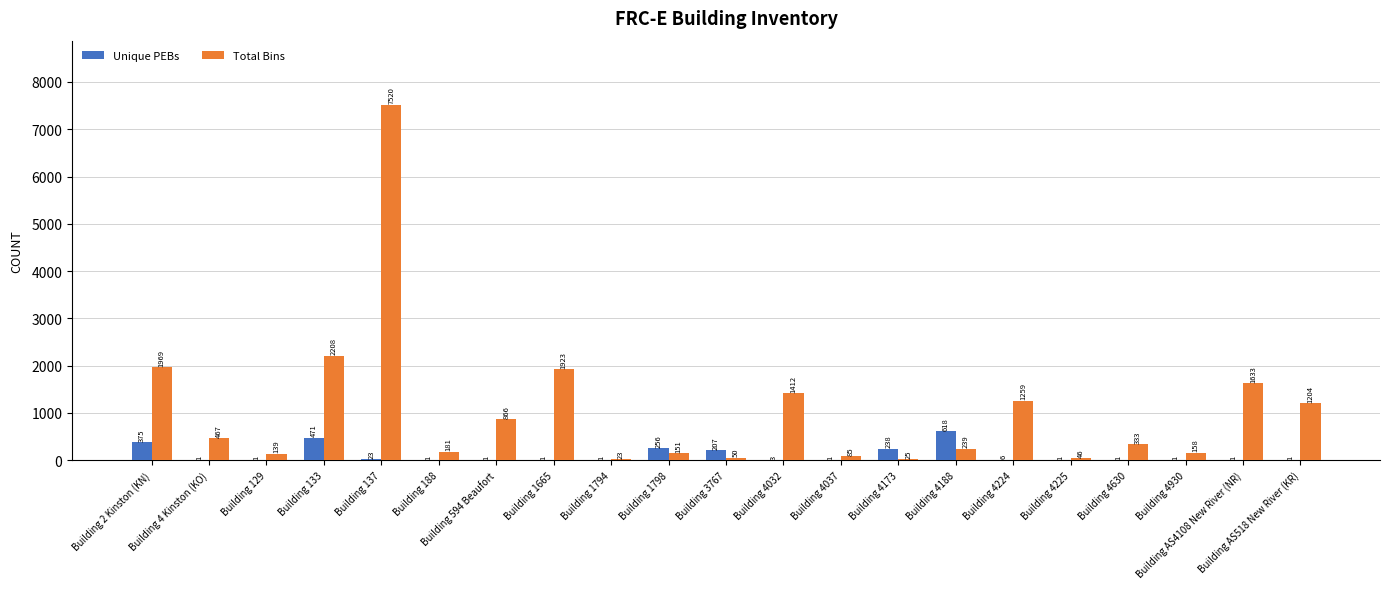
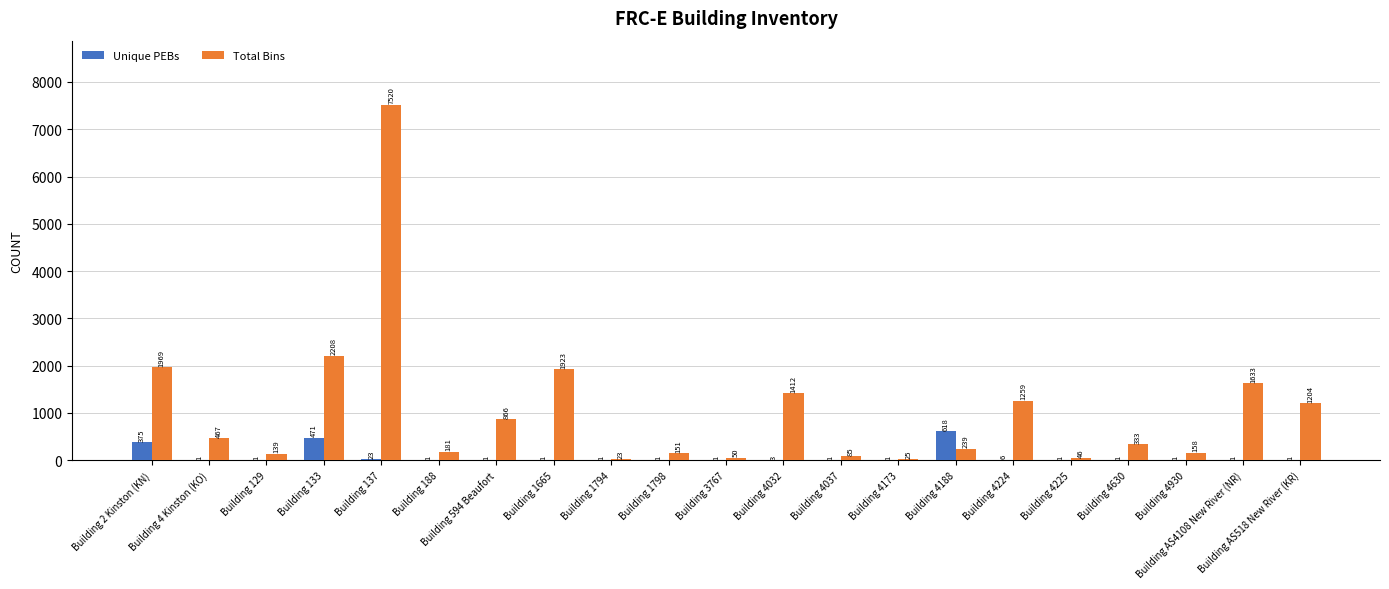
  {
    "Unique PEBs": {
      "Building 2 Kinston (KN)": 375,
      "Building 4 Kinston (KO)": 1,
      "Building 129": 1,
      "Building 133": 471,
      "Building 137": 23,
      "Building 188": 1,
      "Building 594 Beaufort": 1,
      "Building 1665": 1,
      "Building 1794": 1,
-     "Building 1798": 256,
-     "Building 3767": 207,
+     "Building 1798": 1,
+     "Building 3767": 1,
      "Building 4032": 3,
      "Building 4037": 1,
-     "Building 4173": 238,
+     "Building 4173": 1,
      "Building 4188": 618,
      "Building 4224": 6,
      "Building 4225": 1,
      "Building 4630": 1,
      "Building 4930": 1,
      "Building AS4108 New River (NR)": 1,
      "Building AS518 New River (KR)": 1
    },
    "Total Bins": {
      "Building 2 Kinston (KN)": 1969,
      "Building 4 Kinston (KO)": 467,
      "Building 129": 139,
      "Building 133": 2208,
      "Building 137": 7520,
      "Building 188": 181,
      "Building 594 Beaufort": 866,
      "Building 1665": 1923,
      "Building 1794": 23,
      "Building 1798": 151,
      "Building 3767": 50,
      "Building 4032": 1412,
      "Building 4037": 85,
      "Building 4173": 25,
      "Building 4188": 239,
      "Building 4224": 1259,
      "Building 4225": 46,
      "Building 4630": 333,
      "Building 4930": 158,
      "Building AS4108 New River (NR)": 1633,
      "Building AS518 New River (KR)": 1204
    }
  }
